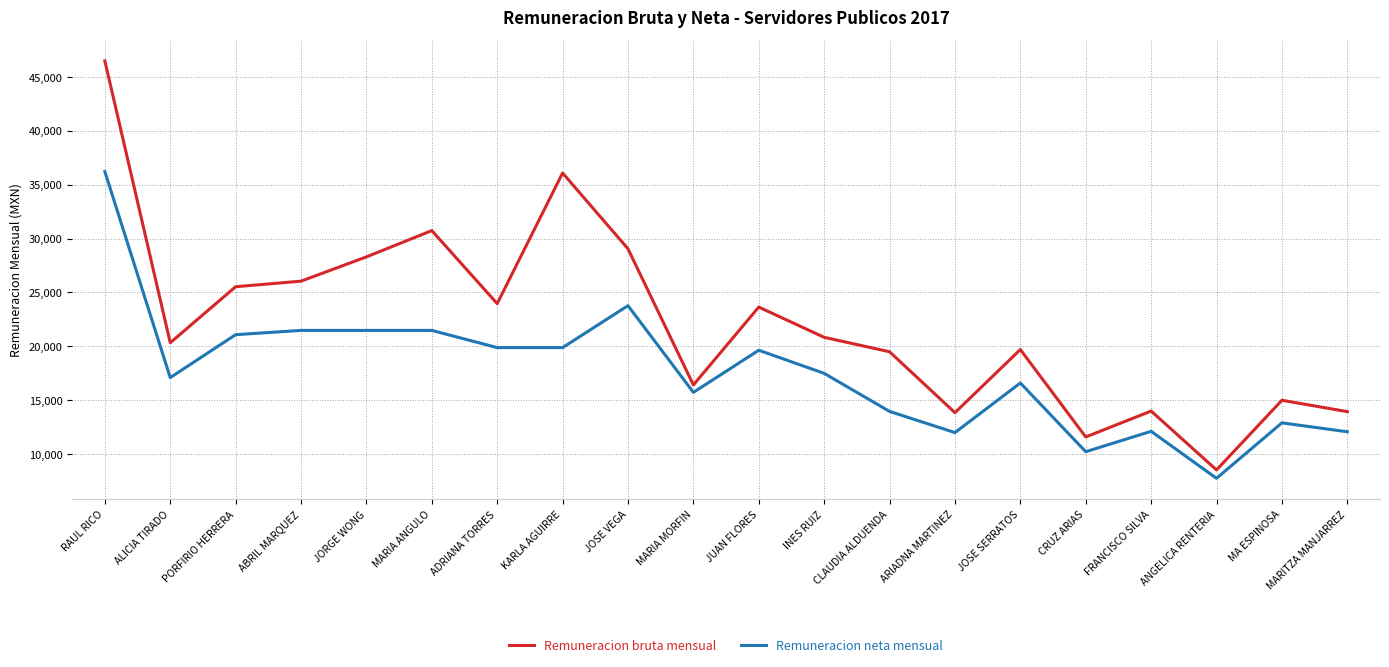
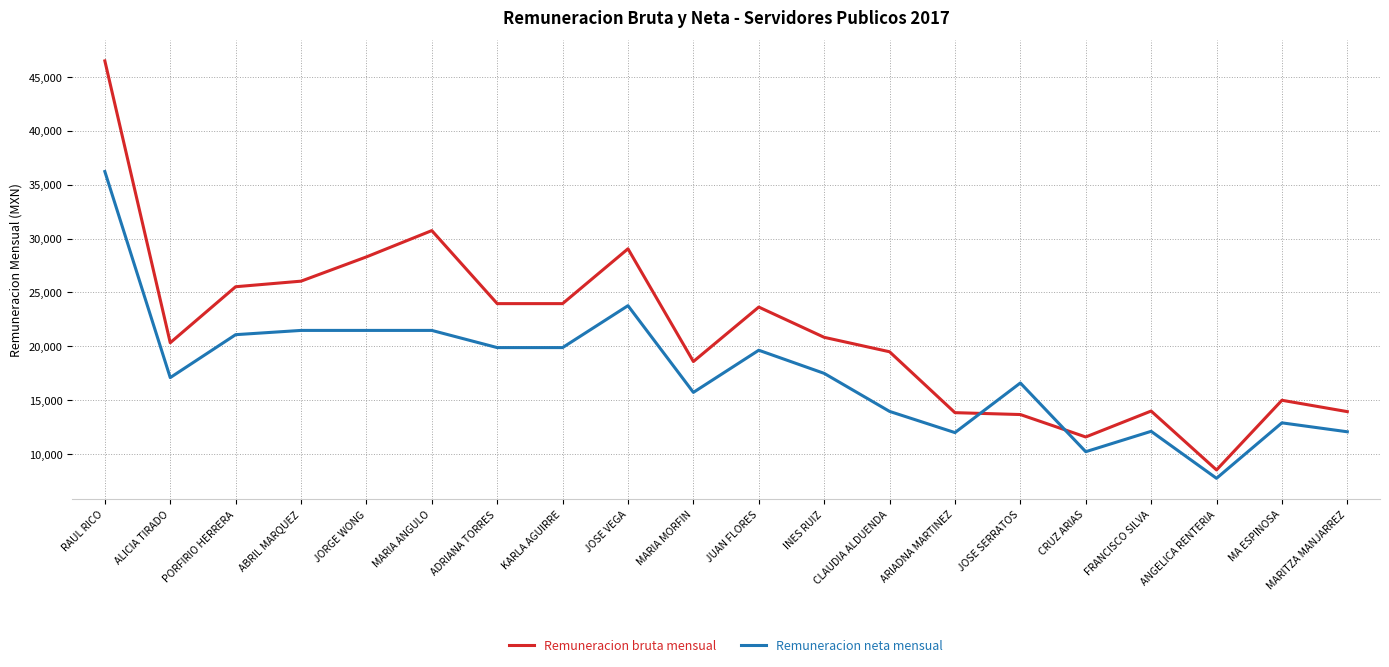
  {
    "Remuneracion bruta mensual": {
      "RAUL RICO": "46,500",
      "ALICIA TIRADO": "20,300",
      "PORFIRIO HERRERA": "25,500",
      "ABRIL MARQUEZ": "26,100",
      "JORGE WONG": "28,300",
      "MARIA ANGULO": "30,700",
      "ADRIANA TORRES": "24,000",
-     "KARLA AGUIRRE": "36,100",
+     "KARLA AGUIRRE": "24,000",
      "JOSE VEGA": "29,100",
-     "MARIA MORFIN": "16,400",
+     "MARIA MORFIN": "18,600",
      "JUAN FLORES": "23,600",
      "INES RUIZ": "20,800",
      "CLAUDIA ALDUENDA": "19,500",
      "ARIADNA MARTINEZ": "13,800",
-     "JOSE SERRATOS": "19,700",
+     "JOSE SERRATOS": "13,700",
      "CRUZ ARIAS": "11,600",
      "FRANCISCO SILVA": "14,000",
      "ANGELICA RENTERIA": "8,500",
      "MA ESPINOSA": "15,000",
      "MARITZA MANJARREZ": "13,900"
    },
    "Remuneracion neta mensual": {
      "RAUL RICO": "36,200",
      "ALICIA TIRADO": "17,100",
      "PORFIRIO HERRERA": "21,100",
      "ABRIL MARQUEZ": "21,500",
      "JORGE WONG": "21,500",
      "MARIA ANGULO": "21,500",
      "ADRIANA TORRES": "19,900",
      "KARLA AGUIRRE": "19,900",
      "JOSE VEGA": "23,800",
      "MARIA MORFIN": "15,700",
      "JUAN FLORES": "19,600",
      "INES RUIZ": "17,500",
      "CLAUDIA ALDUENDA": "14,000",
      "ARIADNA MARTINEZ": "12,000",
      "JOSE SERRATOS": "16,600",
      "CRUZ ARIAS": "10,200",
      "FRANCISCO SILVA": "12,100",
      "ANGELICA RENTERIA": "7,800",
      "MA ESPINOSA": "12,900",
      "MARITZA MANJARREZ": "12,100"
    }
  }
